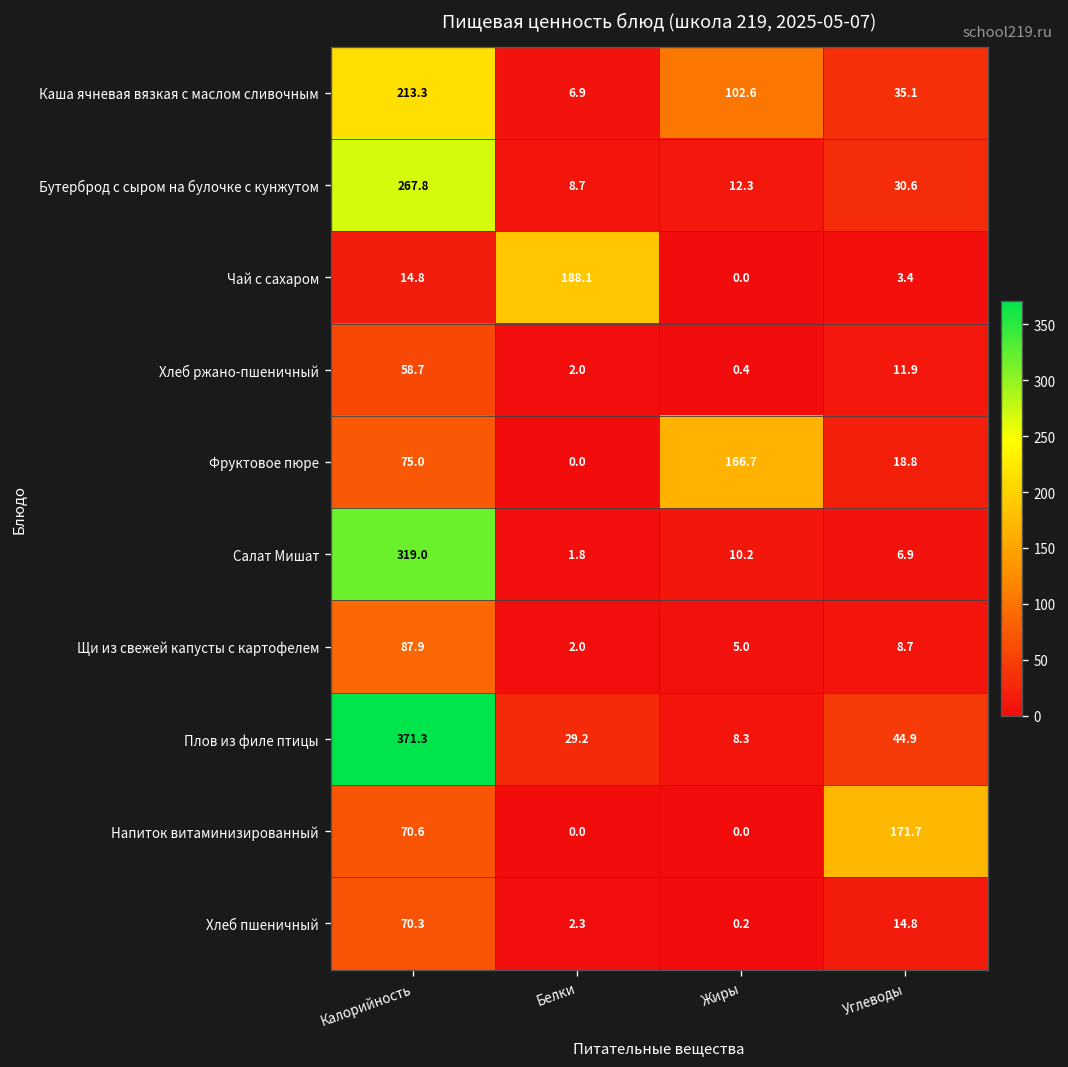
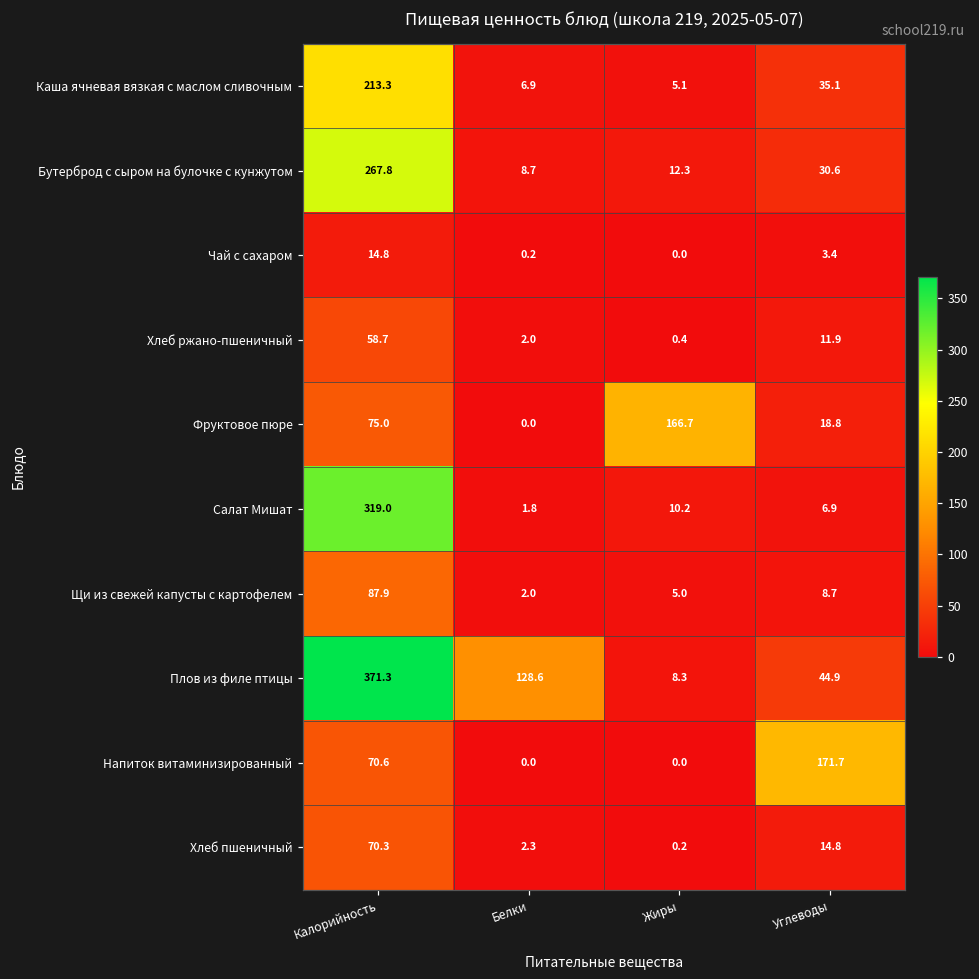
  {
    "Каша ячневая вязкая с маслом сливочным": {
      "Калорийность": 213.3,
      "Белки": 6.9,
-     "Жиры": 102.6,
+     "Жиры": 5.1,
      "Углеводы": 35.1
    },
    "Бутерброд с сыром на булочке с кунжутом": {
      "Калорийность": 267.8,
      "Белки": 8.7,
      "Жиры": 12.3,
      "Углеводы": 30.6
    },
    "Чай с сахаром": {
      "Калорийность": 14.8,
-     "Белки": 188.1,
+     "Белки": 0.2,
      "Жиры": 0.0,
      "Углеводы": 3.4
    },
    "Хлеб ржано-пшеничный": {
      "Калорийность": 58.7,
      "Белки": 2.0,
      "Жиры": 0.4,
      "Углеводы": 11.9
    },
    "Фруктовое пюре": {
      "Калорийность": 75.0,
      "Белки": 0.0,
      "Жиры": 166.7,
      "Углеводы": 18.8
    },
    "Салат Мишат": {
      "Калорийность": 319.0,
      "Белки": 1.8,
      "Жиры": 10.2,
      "Углеводы": 6.9
    },
    "Щи из свежей капусты с картофелем": {
      "Калорийность": 87.9,
      "Белки": 2.0,
      "Жиры": 5.0,
      "Углеводы": 8.7
    },
    "Плов из филе птицы": {
      "Калорийность": 371.3,
-     "Белки": 29.2,
+     "Белки": 128.6,
      "Жиры": 8.3,
      "Углеводы": 44.9
    },
    "Напиток витаминизированный": {
      "Калорийность": 70.6,
      "Белки": 0.0,
      "Жиры": 0.0,
      "Углеводы": 171.7
    },
    "Хлеб пшеничный": {
      "Калорийность": 70.3,
      "Белки": 2.3,
      "Жиры": 0.2,
      "Углеводы": 14.8
    }
  }
